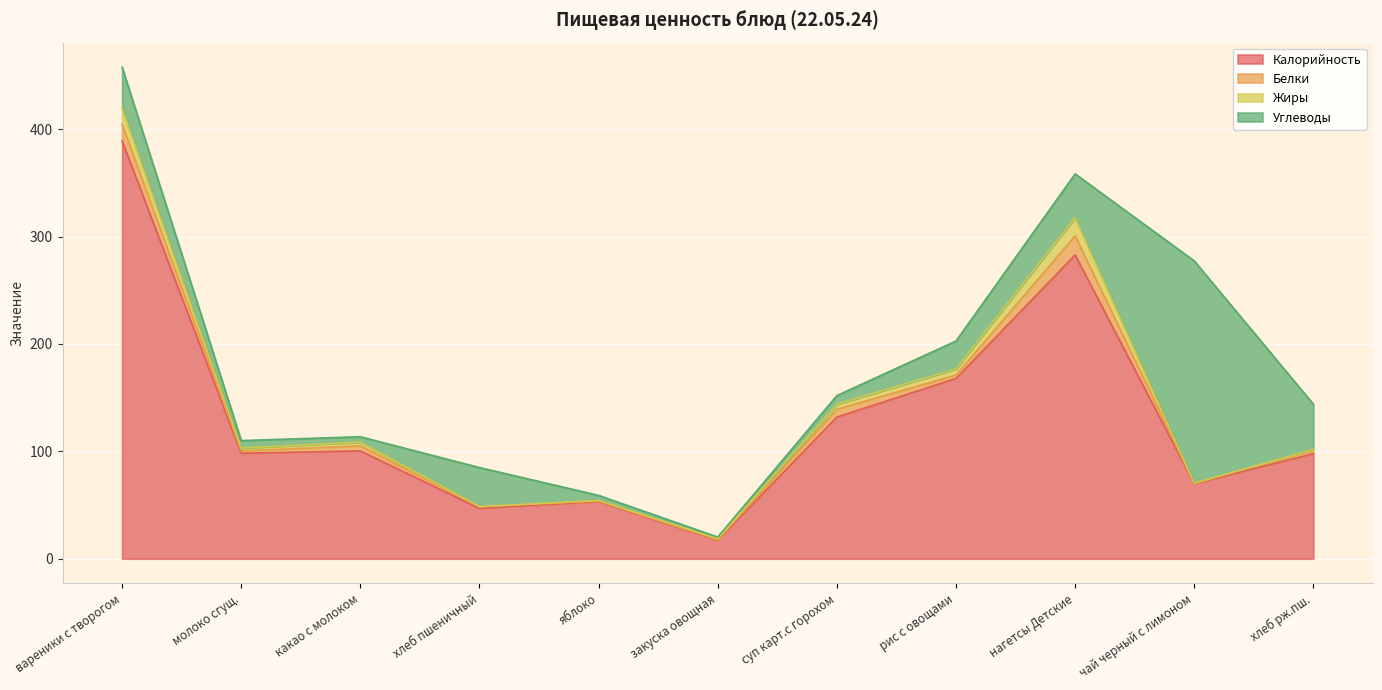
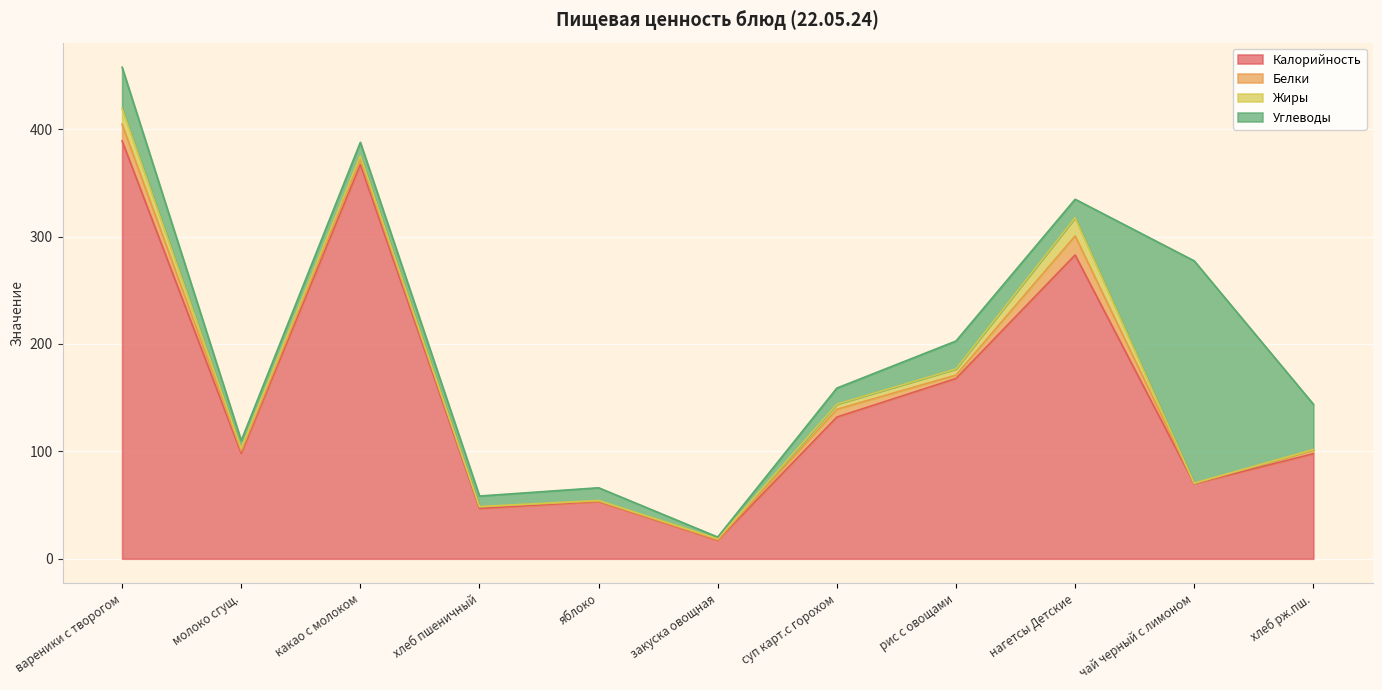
  {
    "Калорийность": {
      "вареники с творогом": 389,
-     "какао с молоком": 100,
+     "какао с молоком": 367,
      "суп карт.с горохом": 132,
      "рис с овощами": 168,
      "нагетсы Детские": 283,
      "хлеб рж.пш.": 98
    },
    "Углеводы": {
      "вареники с творогом": 38,
      "молоко сгущ.": 7,
-     "какао с молоком": 5,
-     "хлеб пшеничный": 36,
-     "яблоко": 5,
-     "суп карт.с горохом": 8,
+     "какао с молоком": 13,
+     "хлеб пшеничный": 10,
+     "яблоко": 12,
+     "суп карт.с горохом": 15,
      "рис с овощами": 26,
-     "нагетсы Детские": 41,
+     "нагетсы Детские": 17,
      "чай черный с лимоном": 207,
      "хлеб рж.пш.": 42
    }
  }
